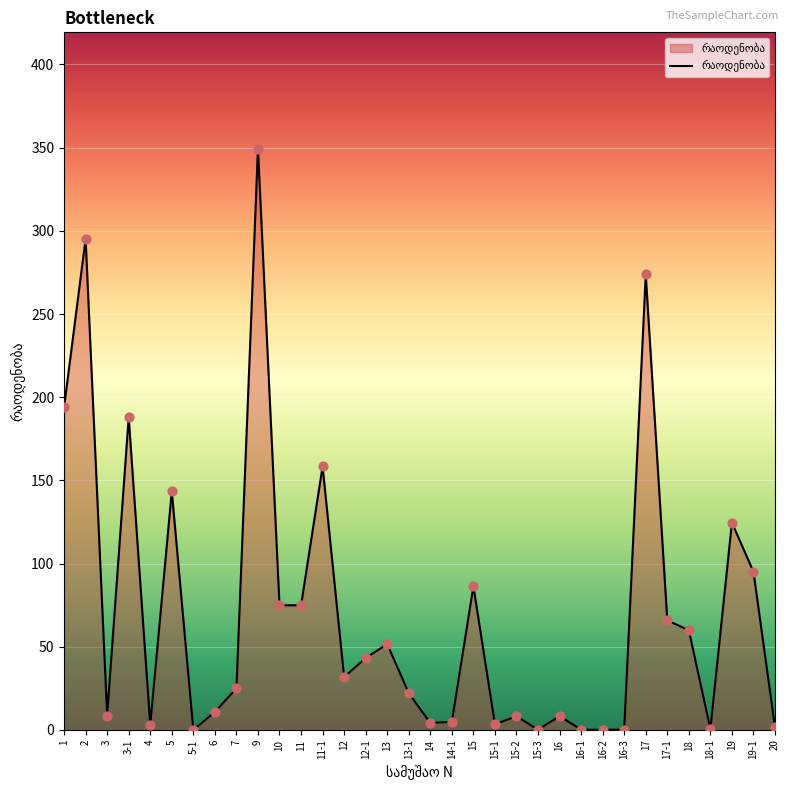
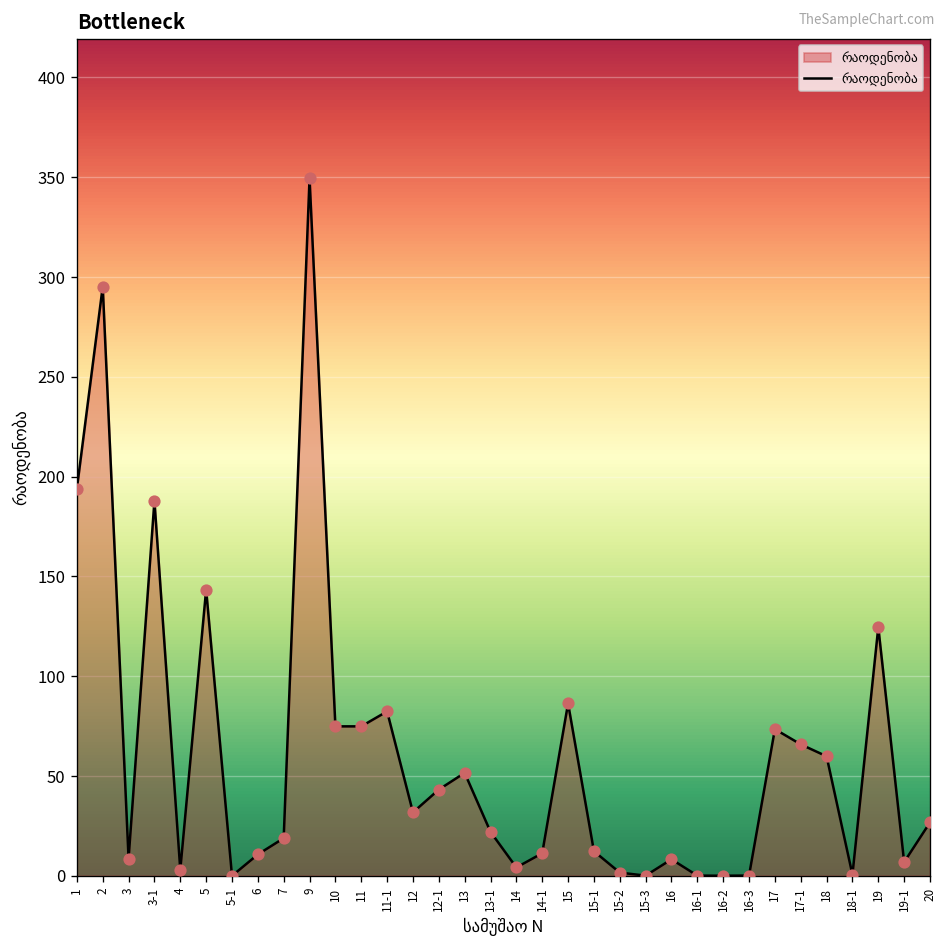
  {
    "1": 194,
    "2": 295,
    "3": 9,
    "3-1": 188,
    "4": 3,
    "5": 143,
    "5-1": 0,
    "6": 11,
-   "7": 25,
+   "7": 19,
    "9": 349,
    "10": 75,
    "11": 75,
-   "11-1": 158,
+   "11-1": 82,
    "12": 32,
    "12-1": 43,
    "13": 52,
    "13-1": 22,
    "14": 4,
-   "14-1": 5,
+   "14-1": 11,
    "15": 86,
-   "15-1": 3,
-   "15-2": 8,
+   "15-1": 12,
+   "15-2": 2,
    "15-3": 0,
    "16": 8,
    "16-1": 0,
    "16-2": 0,
    "16-3": 0,
-   "17": 274,
+   "17": 74,
    "17-1": 66,
    "18": 60,
    "18-1": 1,
    "19": 125,
-   "19-1": 95,
-   "20": 2
+   "19-1": 7,
+   "20": 27
  }
